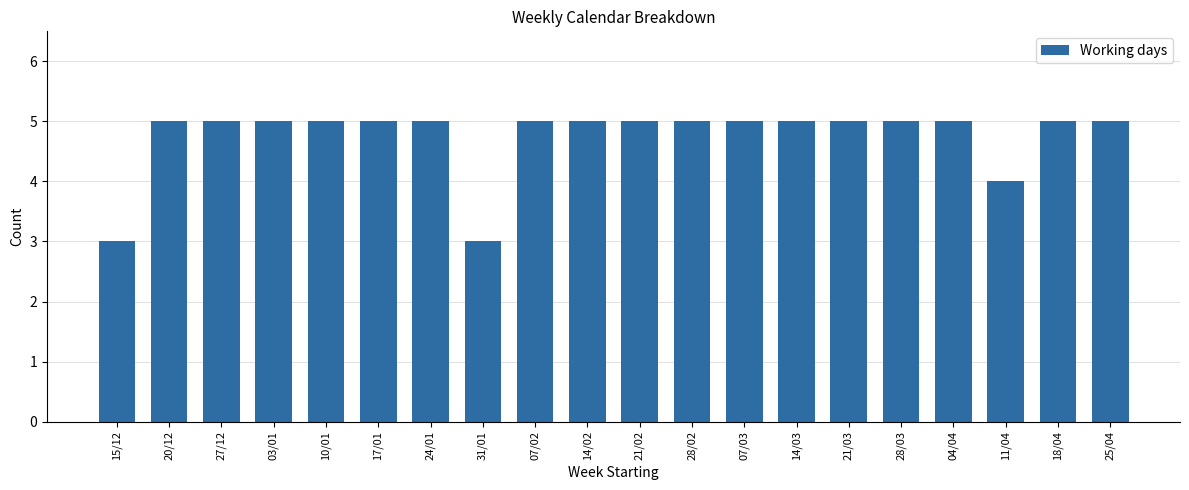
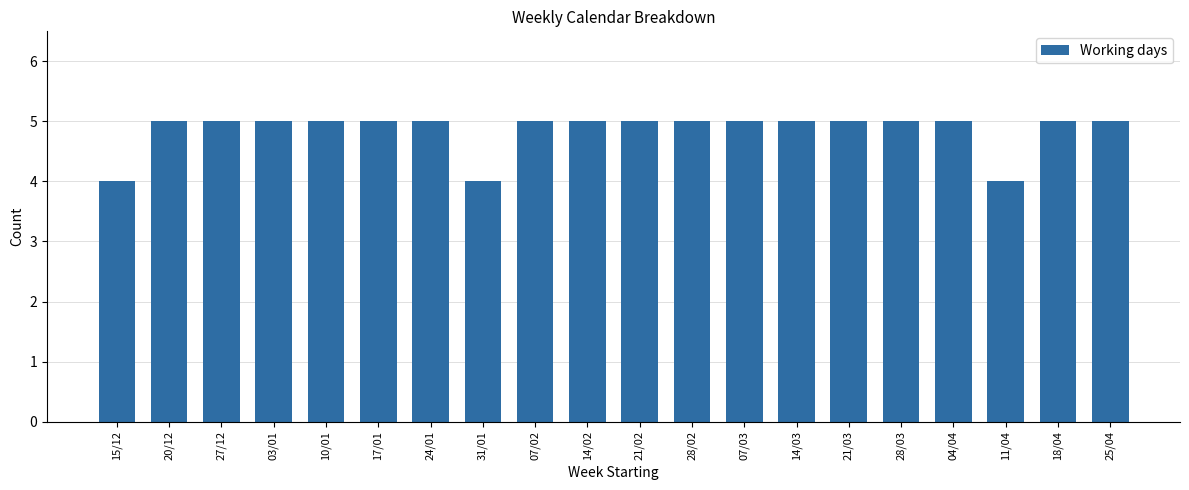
  {
-   "15/12": 3,
+   "15/12": 4,
    "20/12": 5,
    "27/12": 5,
    "03/01": 5,
    "10/01": 5,
    "17/01": 5,
    "24/01": 5,
-   "31/01": 3,
+   "31/01": 4,
    "07/02": 5,
    "14/02": 5,
    "21/02": 5,
    "28/02": 5,
    "07/03": 5,
    "14/03": 5,
    "21/03": 5,
    "28/03": 5,
    "04/04": 5,
    "11/04": 4,
    "18/04": 5,
    "25/04": 5
  }
